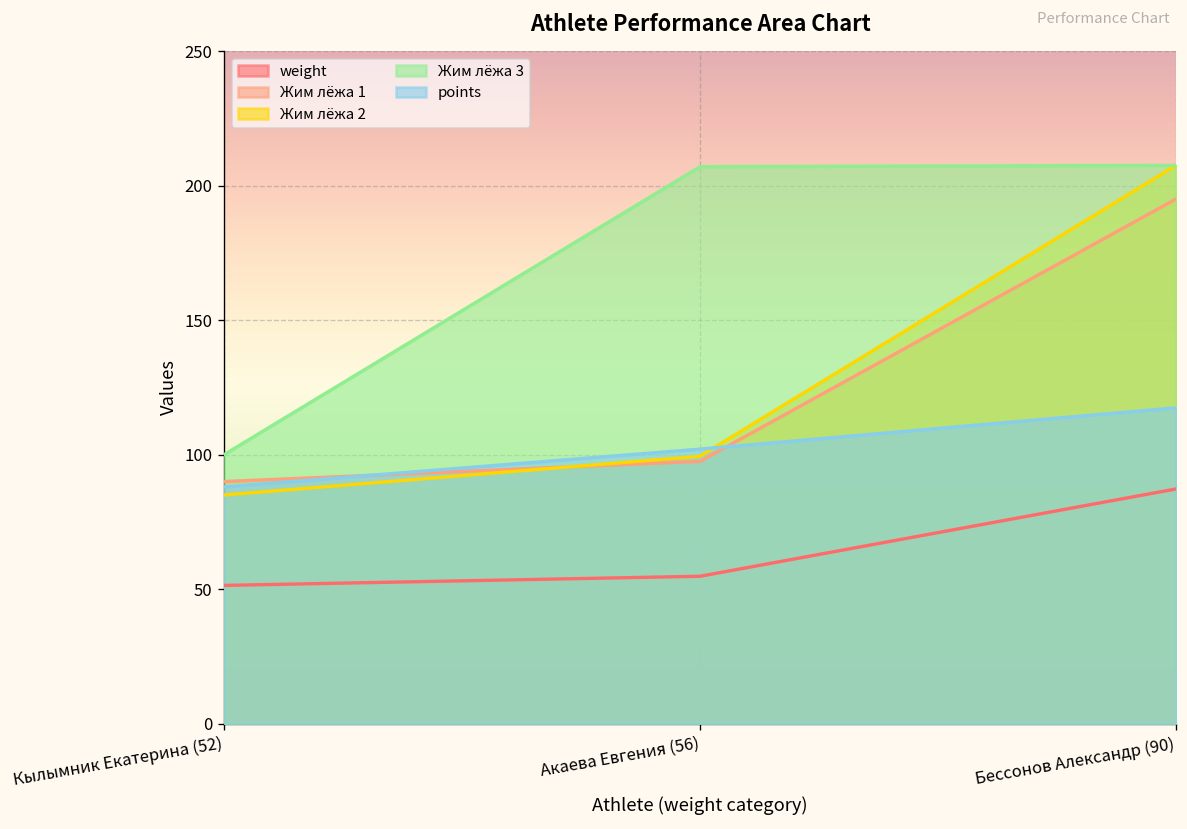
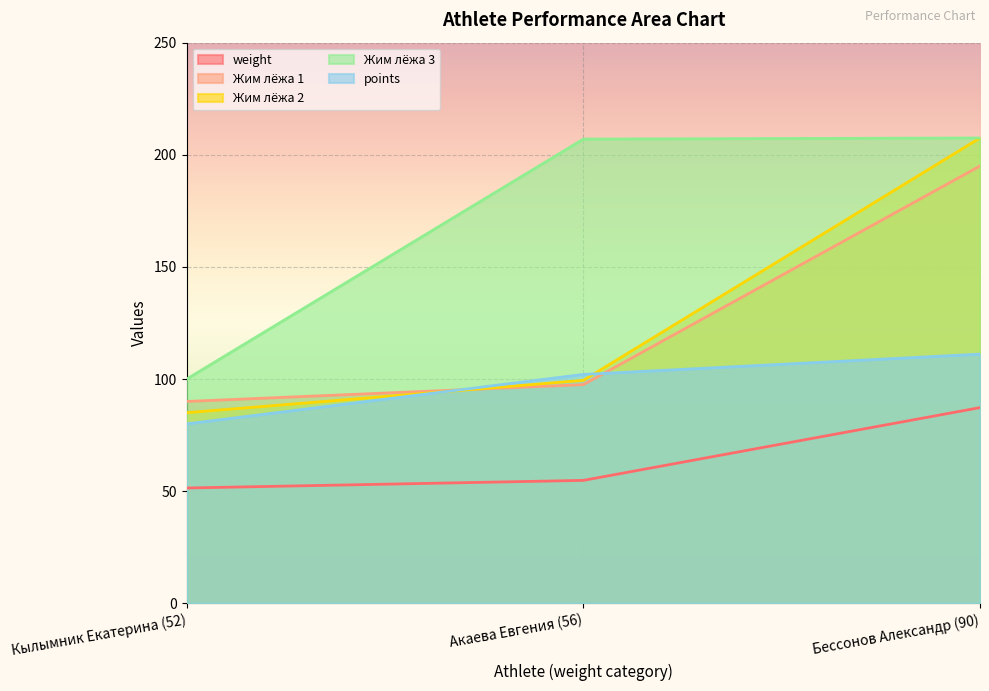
  {
    "Жим лёжа 2": {
      "Кылымник Екатерина (52)": 85,
      "Акаева Евгения (56)": 99
    },
    "Жим лёжа 3": {
      "Кылымник Екатерина (52)": 100,
      "Акаева Евгения (56)": 207
    },
    "points": {
-     "Кылымник Екатерина (52)": 88,
+     "Кылымник Екатерина (52)": 80,
      "Акаева Евгения (56)": 102,
-     "Бессонов Александр (90)": 117
+     "Бессонов Александр (90)": 111
    }
  }
